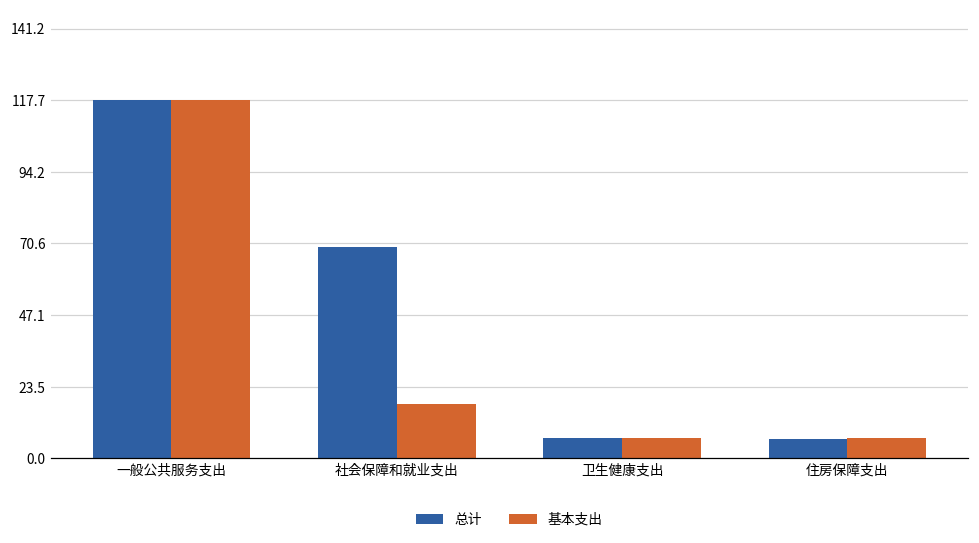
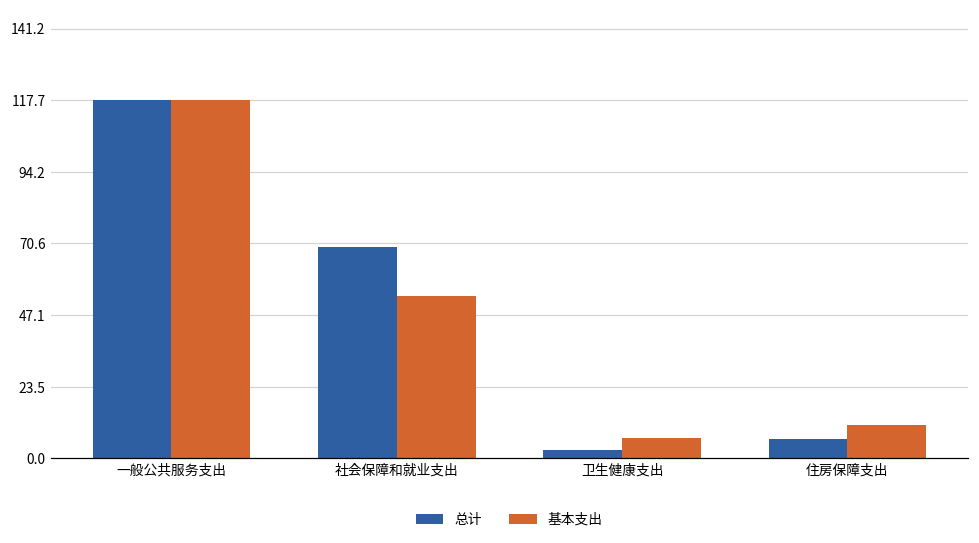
  {
    "总计": {
      "一般公共服务支出": 118,
      "社会保障和就业支出": 70,
-     "卫生健康支出": 7,
+     "卫生健康支出": 3,
      "住房保障支出": 6
    },
    "基本支出": {
      "一般公共服务支出": 118,
-     "社会保障和就业支出": 18,
+     "社会保障和就业支出": 53,
      "卫生健康支出": 7,
-     "住房保障支出": 7
+     "住房保障支出": 11
    }
  }
